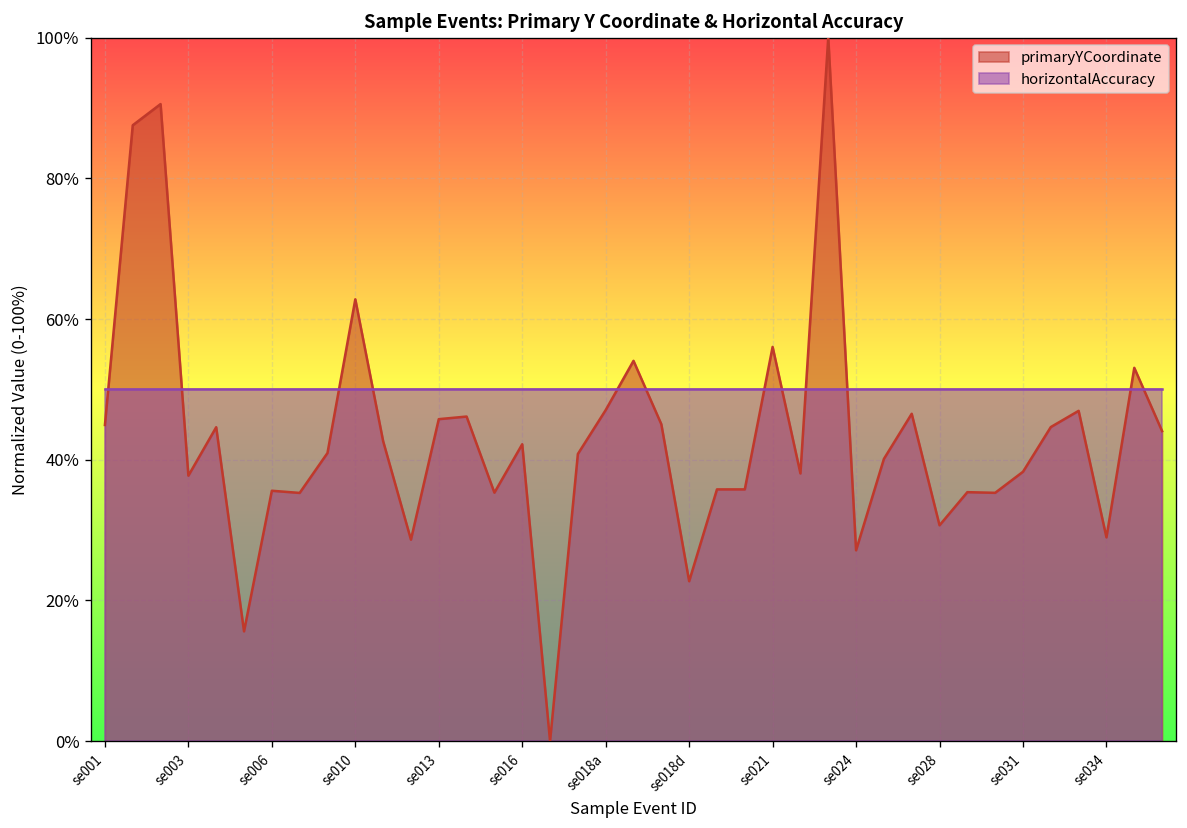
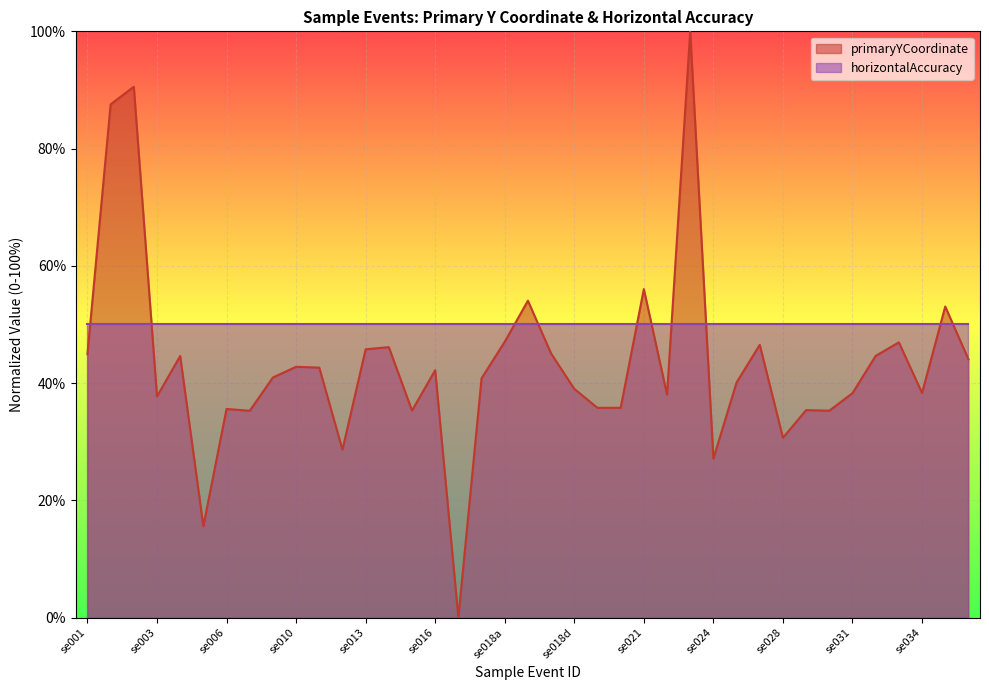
  {
    "primaryYCoordinate": {
      "se001": "45%",
      "se003": "38%",
      "se006": "36%",
-     "se010": "63%",
+     "se010": "43%",
      "se013": "46%",
      "se016": "42%",
      "se018a": "47%",
-     "se018d": "23%",
+     "se018d": "39%",
      "se021": "56%",
      "se024": "27%",
      "se028": "31%",
      "se031": "38%",
-     "se034": "29%"
+     "se034": "38%"
    },
    "horizontalAccuracy": {
      "se001": "50%",
      "se003": "50%",
      "se006": "50%",
      "se010": "50%",
      "se013": "50%",
      "se016": "50%",
      "se018a": "50%",
      "se018d": "50%",
      "se021": "50%",
      "se024": "50%",
      "se028": "50%",
      "se031": "50%",
      "se034": "50%"
    }
  }
